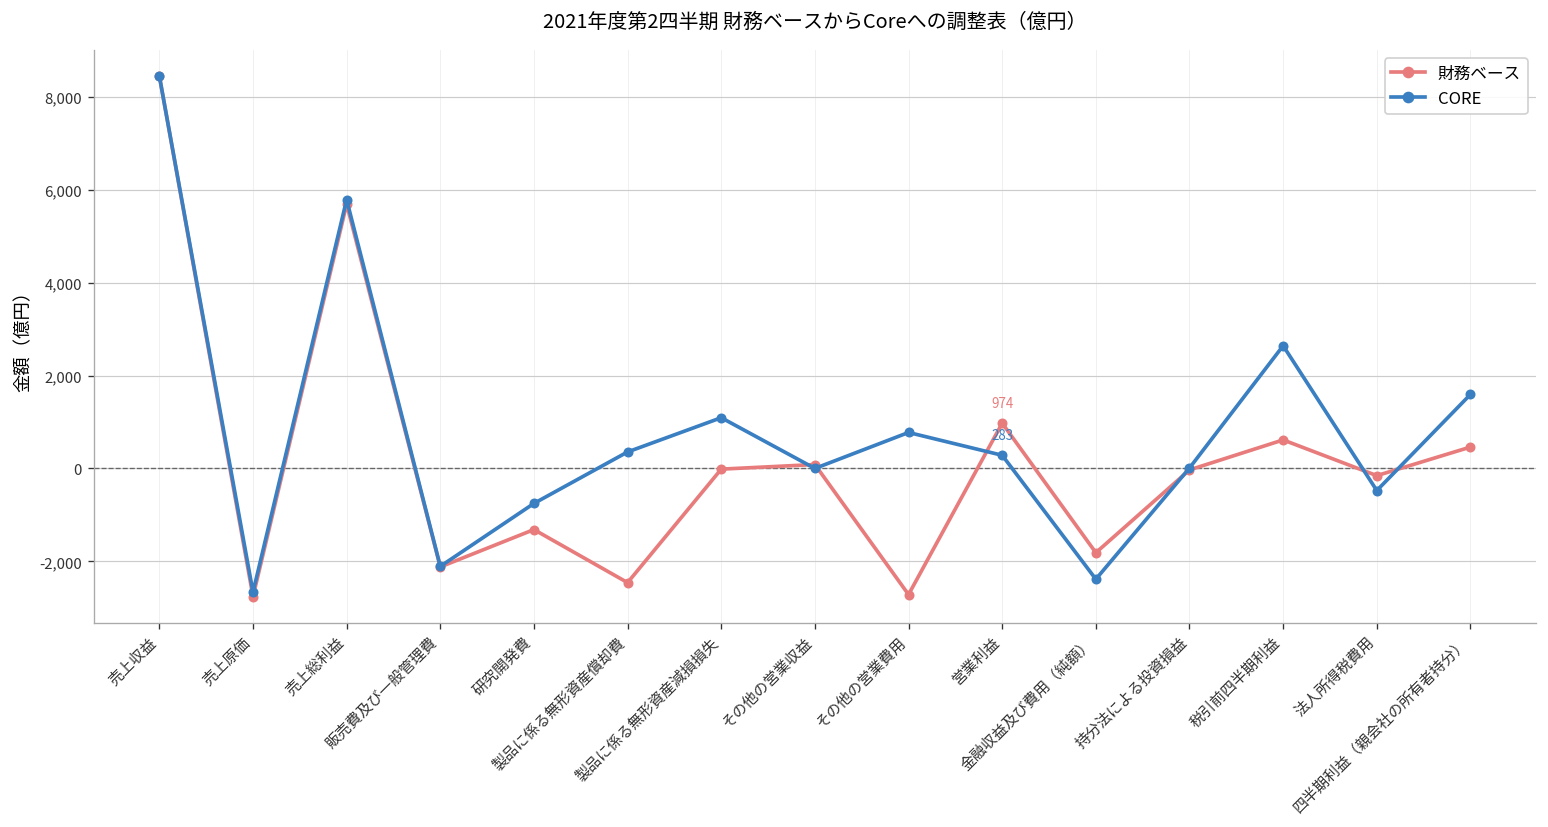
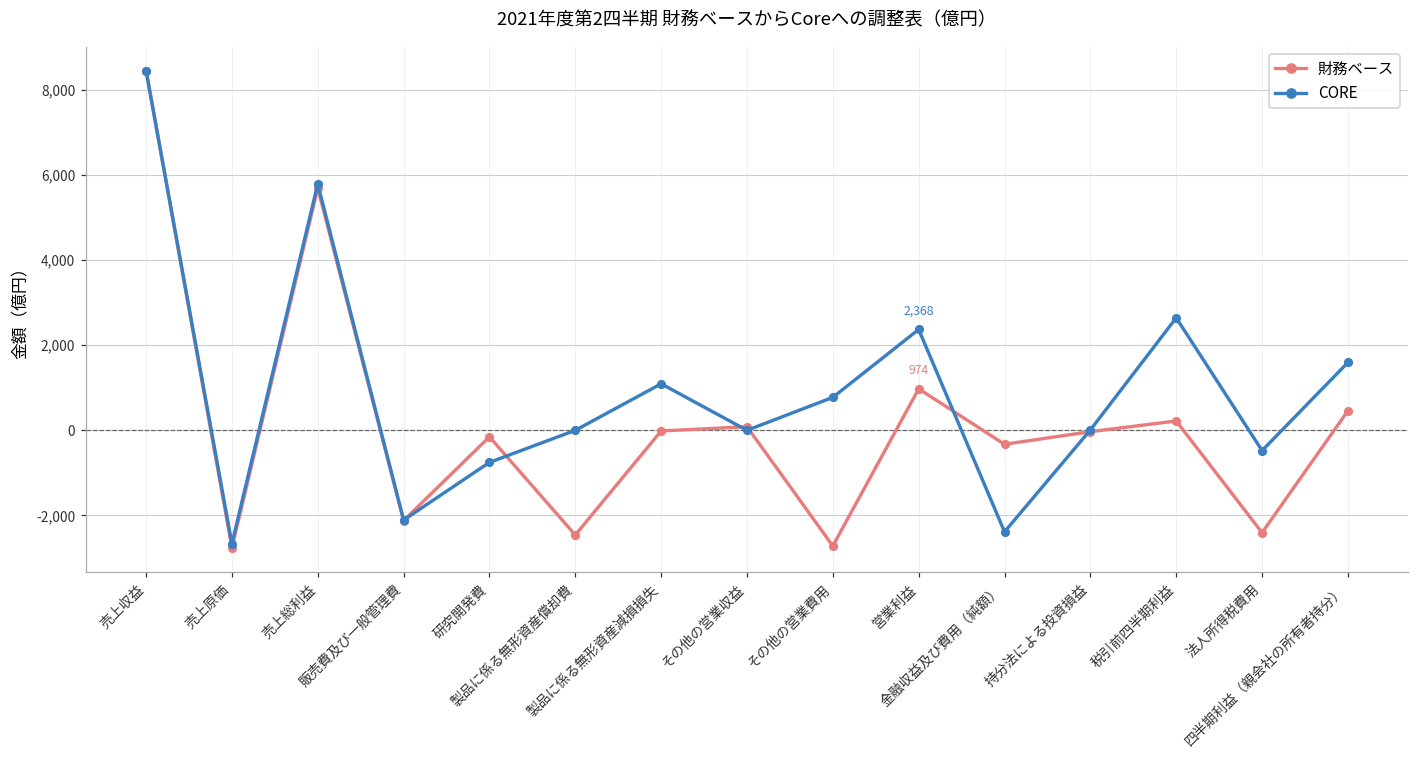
  {
    "財務ベース": {
      "売上原価": "-2,800",
      "売上総利益": "5,700",
-     "研究開発費": "-1,300",
+     "研究開発費": "-200",
      "製品に係る無形資産償却費": "-2,500",
      "製品に係る無形資産減損損失": "0",
      "その他の営業収益": "100",
      "その他の営業費用": "-2,700",
-     "金融収益及び費用（純額）": "-1,800",
-     "税引前四半期利益": "600",
-     "法人所得税費用": "-200",
+     "金融収益及び費用（純額）": "-300",
+     "税引前四半期利益": "200",
+     "法人所得税費用": "-2,400",
      "四半期利益（親会社の所有者持分）": "500"
    },
    "CORE": {
-     "製品に係る無形資産償却費": "400",
-     "営業利益": "283"
+     "製品に係る無形資産償却費": "0",
+     "営業利益": "2,368"
    }
  }
